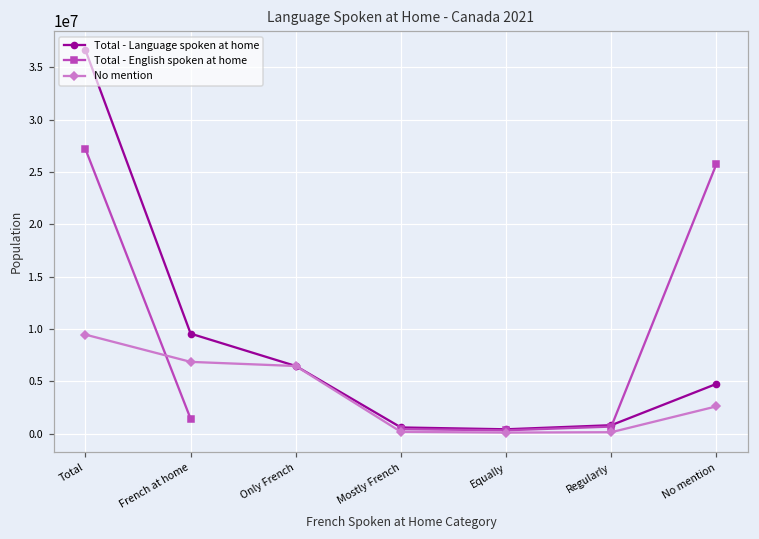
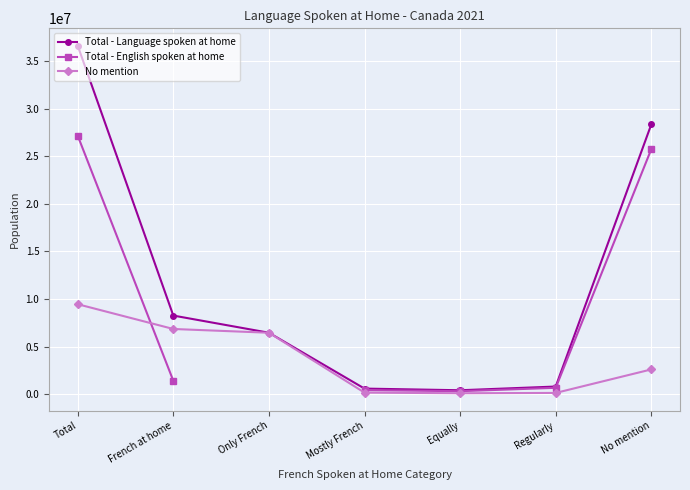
  {
    "Total - Language spoken at home": {
-     "French at home": 10000000,
-     "No mention": 5000000
+     "French at home": 8000000,
+     "No mention": 28000000
    }
  }
